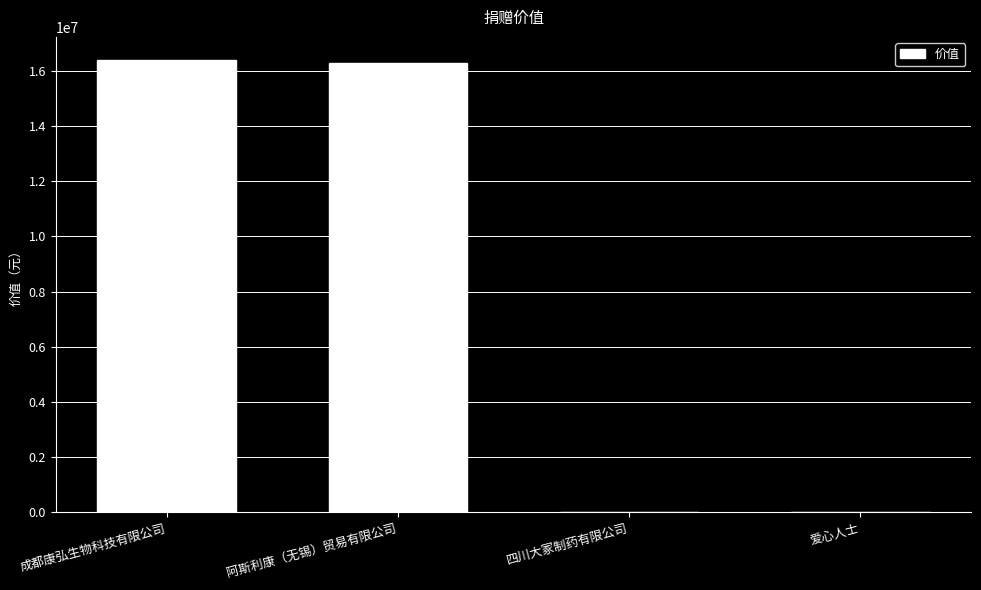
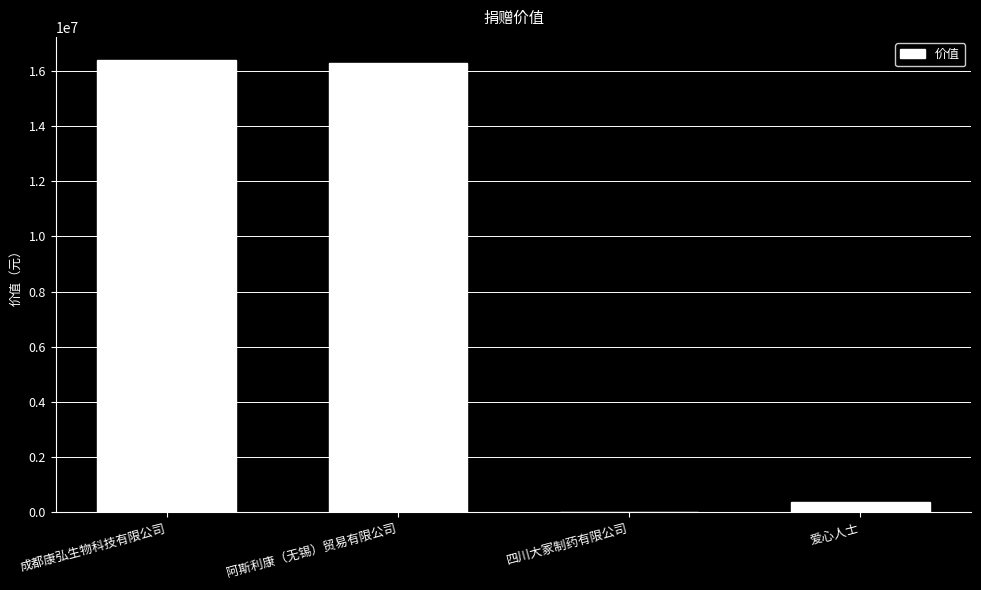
  {
    "成都康弘生物科技有限公司": 16400000,
    "阿斯利康（无锡）贸易有限公司": 16300000,
-   "爱心人士": 0
+   "爱心人士": 400000
  }
